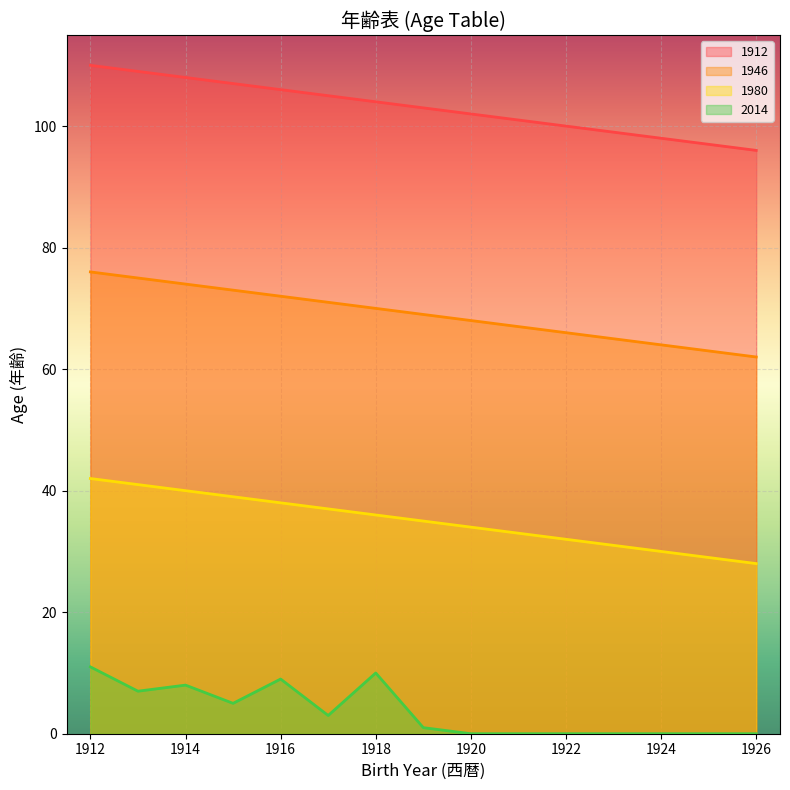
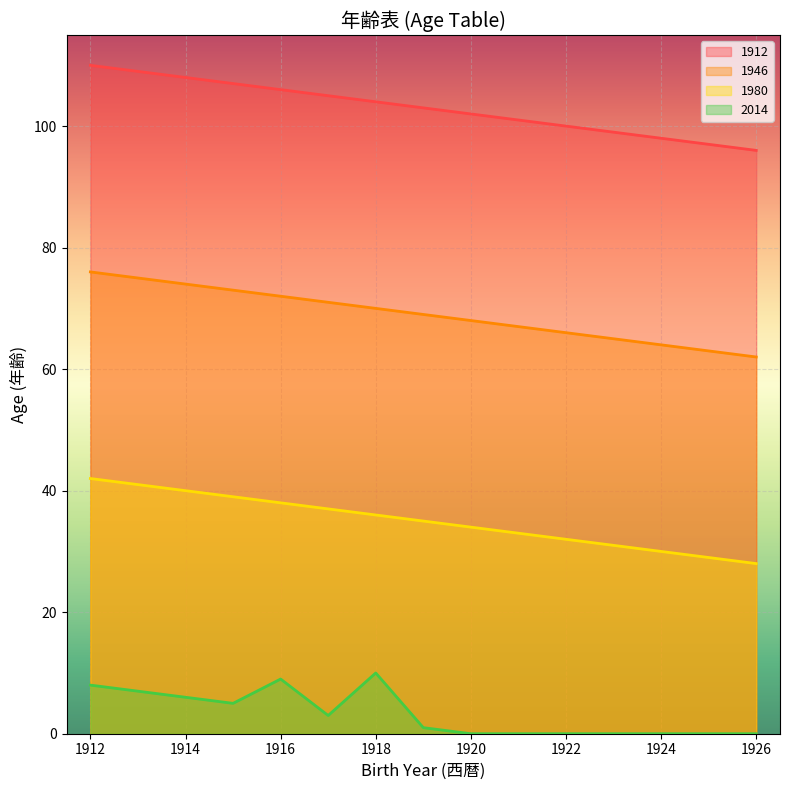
  {
    "2014": {
-     "1912": 11,
-     "1914": 8,
+     "1912": 8,
+     "1914": 6,
      "1916": 9,
      "1918": 10,
      "1920": 0,
      "1922": 0,
      "1924": 0,
      "1926": 0
    }
  }
